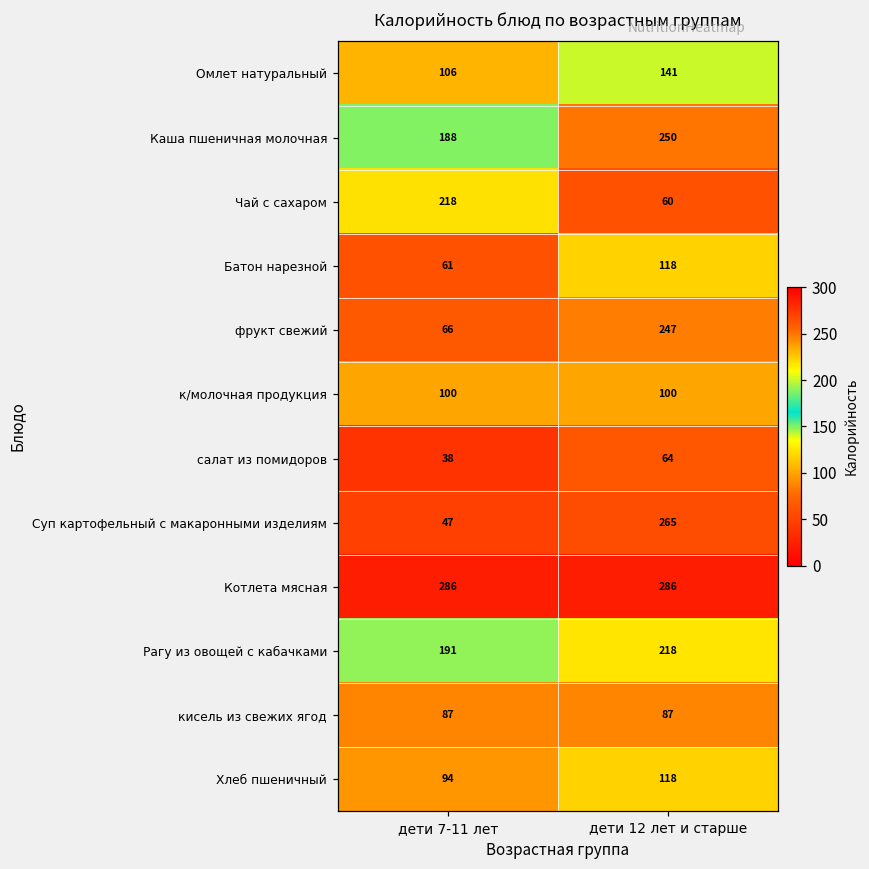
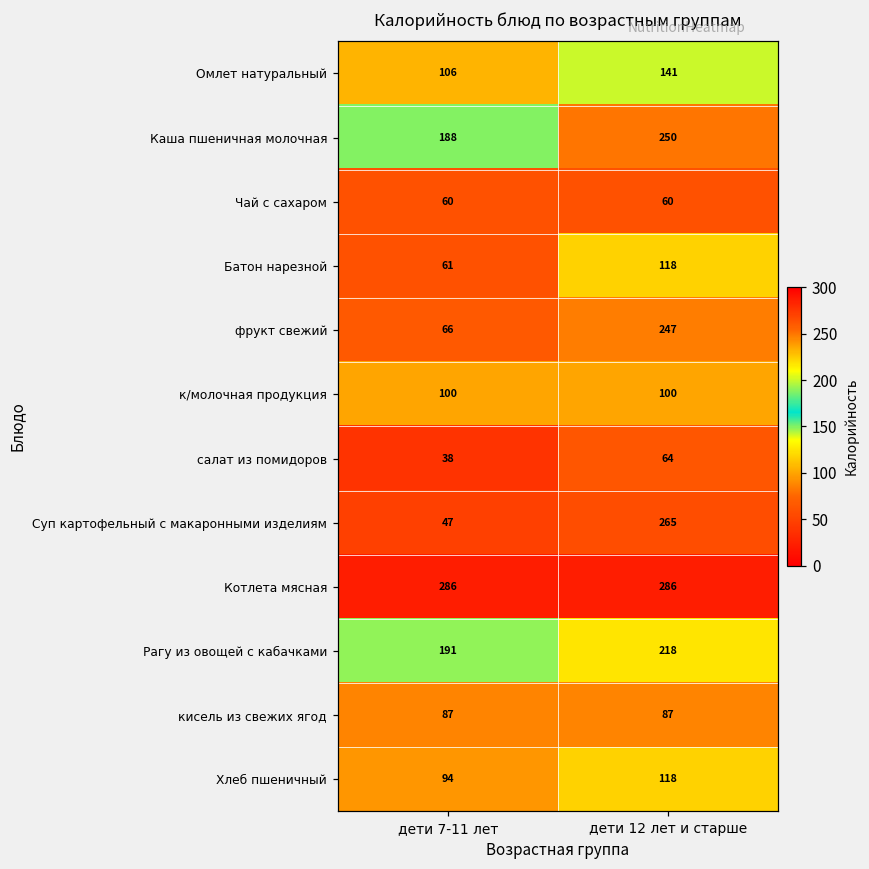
  {
    "Омлет натуральный": {
      "дети 7-11 лет": 106,
      "дети 12 лет и старше": 141
    },
    "Каша пшеничная молочная": {
      "дети 7-11 лет": 188,
      "дети 12 лет и старше": 250
    },
    "Чай с сахаром": {
-     "дети 7-11 лет": 218,
+     "дети 7-11 лет": 60,
      "дети 12 лет и старше": 60
    },
    "Батон нарезной": {
      "дети 7-11 лет": 61,
      "дети 12 лет и старше": 118
    },
    "фрукт свежий": {
      "дети 7-11 лет": 66,
      "дети 12 лет и старше": 247
    },
    "к/молочная продукция": {
      "дети 7-11 лет": 100,
      "дети 12 лет и старше": 100
    },
    "салат из помидоров": {
      "дети 7-11 лет": 38,
      "дети 12 лет и старше": 64
    },
    "Суп картофельный с макаронными изделиям": {
      "дети 7-11 лет": 47,
      "дети 12 лет и старше": 265
    },
    "Котлета мясная": {
      "дети 7-11 лет": 286,
      "дети 12 лет и старше": 286
    },
    "Рагу из овощей с кабачками": {
      "дети 7-11 лет": 191,
      "дети 12 лет и старше": 218
    },
    "кисель из свежих ягод": {
      "дети 7-11 лет": 87,
      "дети 12 лет и старше": 87
    },
    "Хлеб пшеничный": {
      "дети 7-11 лет": 94,
      "дети 12 лет и старше": 118
    }
  }
